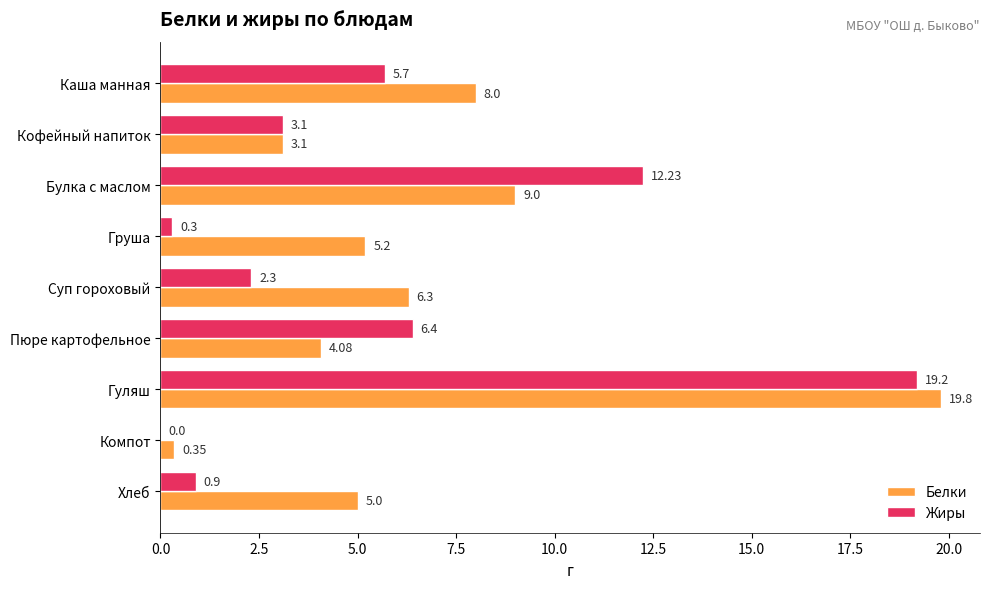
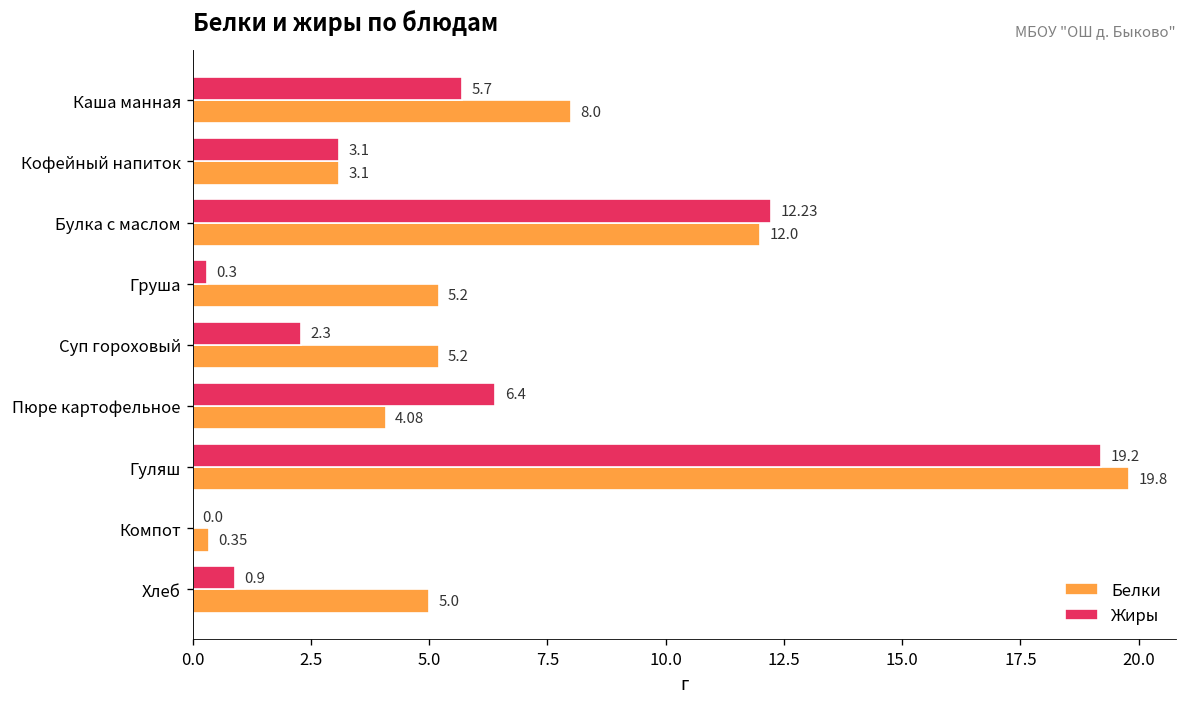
  {
    "Белки": {
      "Каша манная": 8.0,
      "Кофейный напиток": 3.1,
-     "Булка с маслом": 9.0,
+     "Булка с маслом": 12.0,
      "Груша": 5.2,
-     "Суп гороховый": 6.3,
+     "Суп гороховый": 5.2,
      "Пюре картофельное": 4.08,
      "Гуляш": 19.8,
      "Компот": 0.35,
      "Хлеб": 5.0
    },
    "Жиры": {
      "Каша манная": 5.7,
      "Кофейный напиток": 3.1,
      "Булка с маслом": 12.23,
      "Груша": 0.3,
      "Суп гороховый": 2.3,
      "Пюре картофельное": 6.4,
      "Гуляш": 19.2,
      "Компот": 0.0,
      "Хлеб": 0.9
    }
  }
